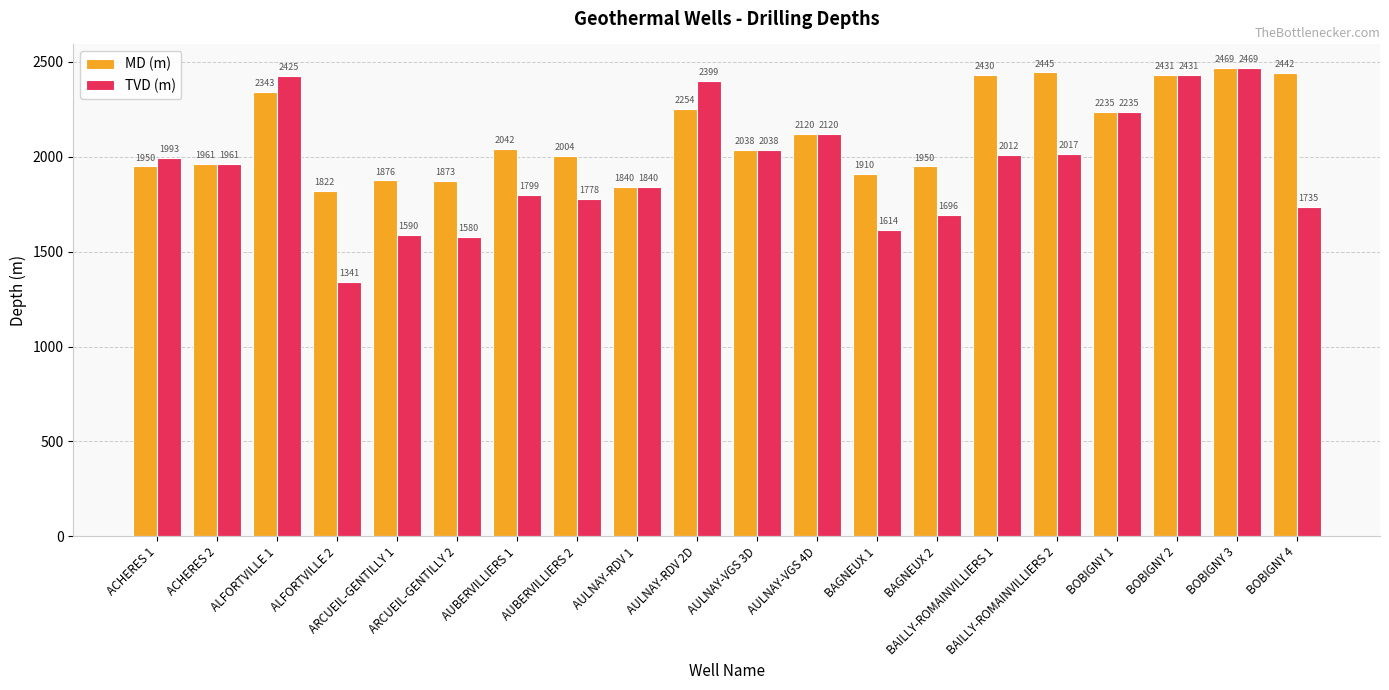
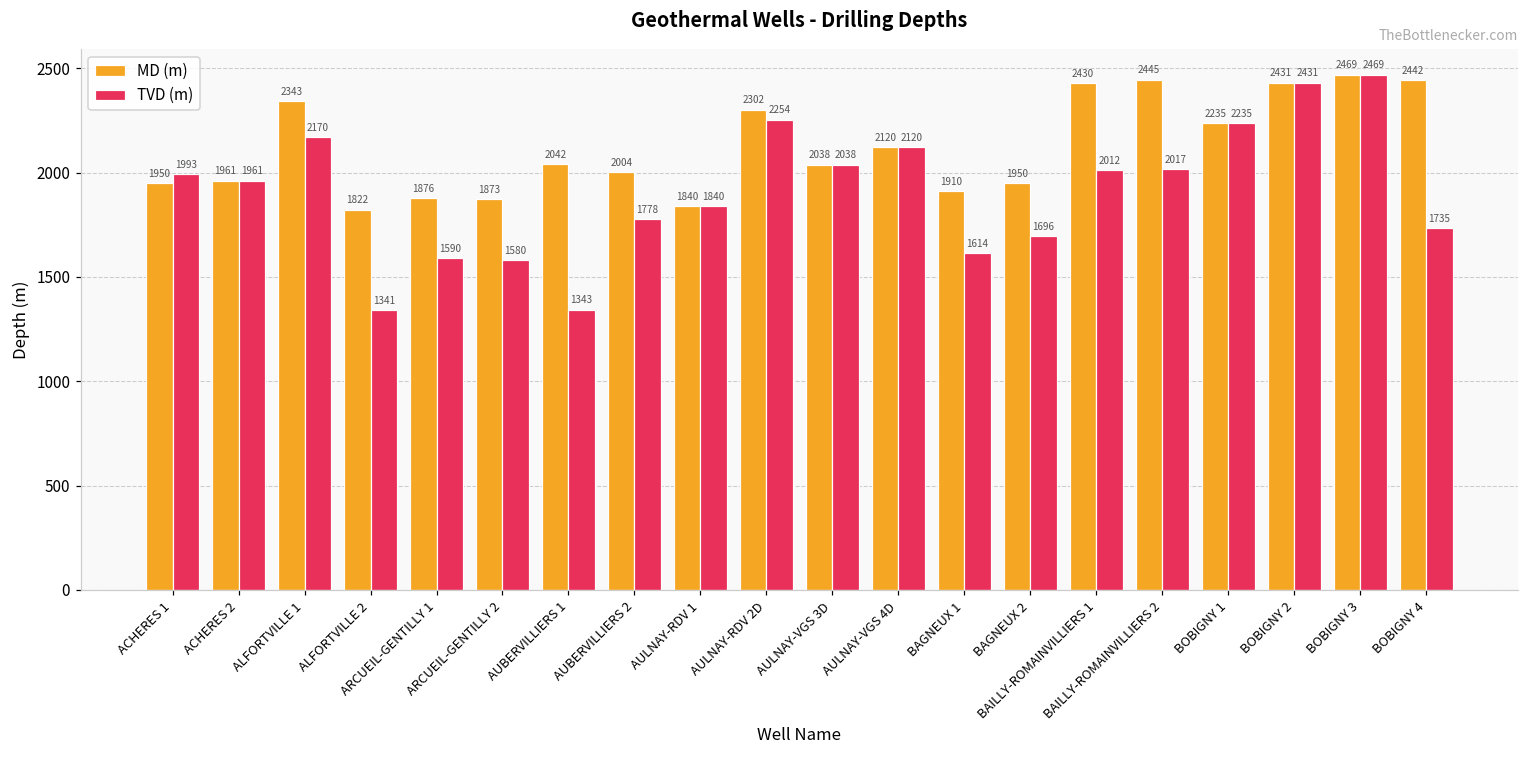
  {
    "MD (m)": {
      "ACHERES 1": 1950,
      "ACHERES 2": 1961,
      "ALFORTVILLE 1": 2343,
      "ALFORTVILLE 2": 1822,
      "ARCUEIL-GENTILLY 1": 1876,
      "ARCUEIL-GENTILLY 2": 1873,
      "AUBERVILLIERS 1": 2042,
      "AUBERVILLIERS 2": 2004,
      "AULNAY-RDV 1": 1840,
-     "AULNAY-RDV 2D": 2254,
+     "AULNAY-RDV 2D": 2302,
      "AULNAY-VGS 3D": 2038,
      "AULNAY-VGS 4D": 2120,
      "BAGNEUX 1": 1910,
      "BAGNEUX 2": 1950,
      "BAILLY-ROMAINVILLIERS 1": 2430,
      "BAILLY-ROMAINVILLIERS 2": 2445,
      "BOBIGNY 1": 2235,
      "BOBIGNY 2": 2431,
      "BOBIGNY 3": 2469,
      "BOBIGNY 4": 2442
    },
    "TVD (m)": {
      "ACHERES 1": 1993,
      "ACHERES 2": 1961,
-     "ALFORTVILLE 1": 2425,
+     "ALFORTVILLE 1": 2170,
      "ALFORTVILLE 2": 1341,
      "ARCUEIL-GENTILLY 1": 1590,
      "ARCUEIL-GENTILLY 2": 1580,
-     "AUBERVILLIERS 1": 1799,
+     "AUBERVILLIERS 1": 1343,
      "AUBERVILLIERS 2": 1778,
      "AULNAY-RDV 1": 1840,
-     "AULNAY-RDV 2D": 2399,
+     "AULNAY-RDV 2D": 2254,
      "AULNAY-VGS 3D": 2038,
      "AULNAY-VGS 4D": 2120,
      "BAGNEUX 1": 1614,
      "BAGNEUX 2": 1696,
      "BAILLY-ROMAINVILLIERS 1": 2012,
      "BAILLY-ROMAINVILLIERS 2": 2017,
      "BOBIGNY 1": 2235,
      "BOBIGNY 2": 2431,
      "BOBIGNY 3": 2469,
      "BOBIGNY 4": 1735
    }
  }
